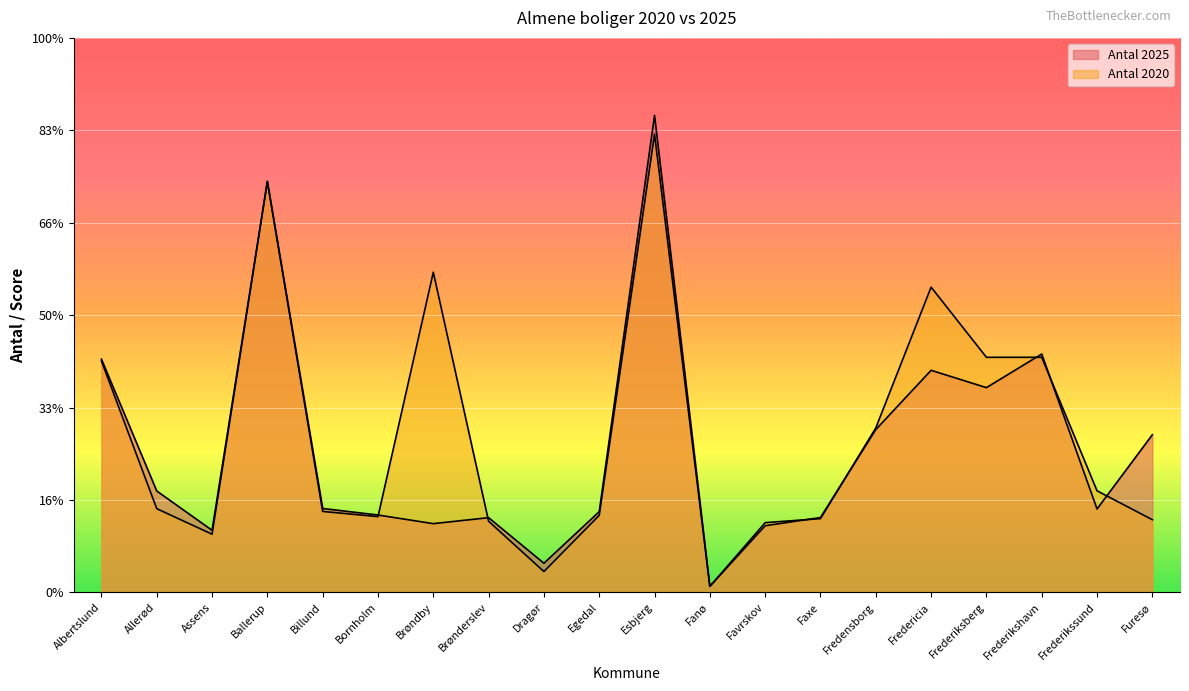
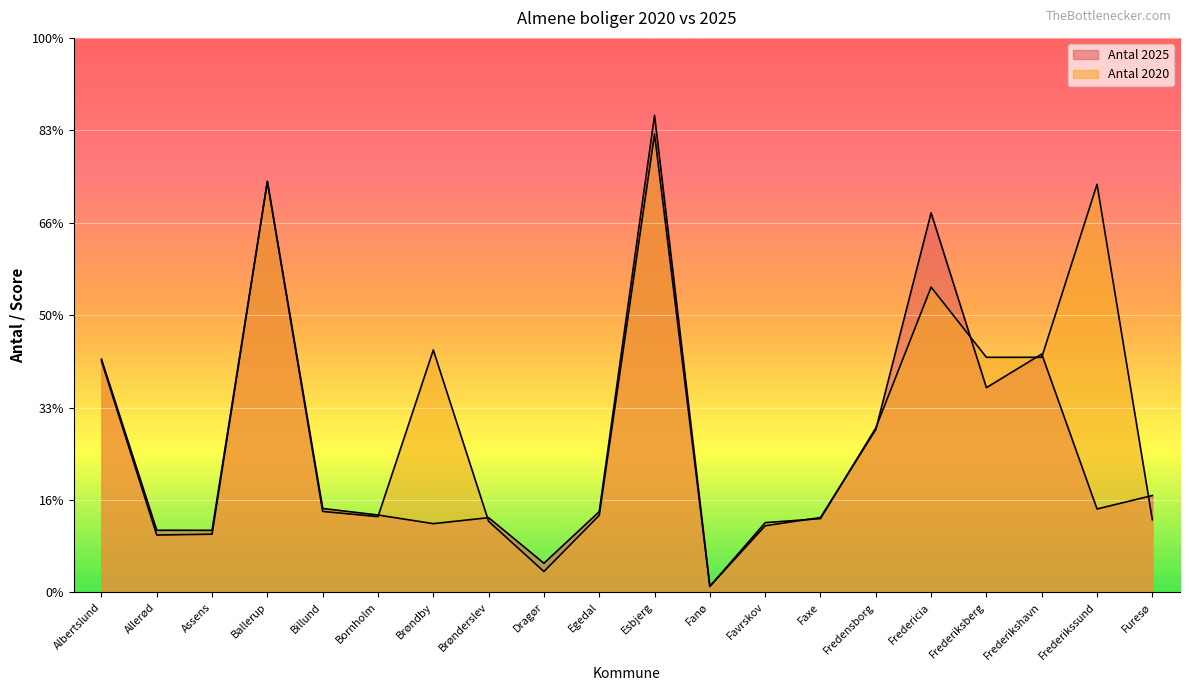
  {
    "Antal 2025": {
-     "Allerød": "18%",
+     "Allerød": "11%",
      "Assens": "11%",
      "Billund": "15%",
      "Brøndby": "12%",
      "Brønderslev": "13%",
      "Dragør": "5%",
      "Egedal": "15%",
      "Esbjerg": "86%",
      "Favrskov": "12%",
-     "Fredericia": "40%",
+     "Fredericia": "68%",
      "Frederiksberg": "37%",
      "Frederikshavn": "43%",
      "Frederikssund": "15%",
-     "Furesø": "28%"
+     "Furesø": "17%"
    },
    "Antal 2020": {
-     "Allerød": "15%",
+     "Allerød": "10%",
      "Assens": "10%",
      "Billund": "15%",
-     "Brøndby": "58%",
+     "Brøndby": "44%",
      "Brønderslev": "13%",
      "Dragør": "4%",
      "Egedal": "14%",
      "Esbjerg": "83%",
      "Favrskov": "13%",
      "Fredericia": "55%",
      "Frederiksberg": "42%",
      "Frederikshavn": "42%",
-     "Frederikssund": "18%",
+     "Frederikssund": "74%",
      "Furesø": "13%"
    }
  }
